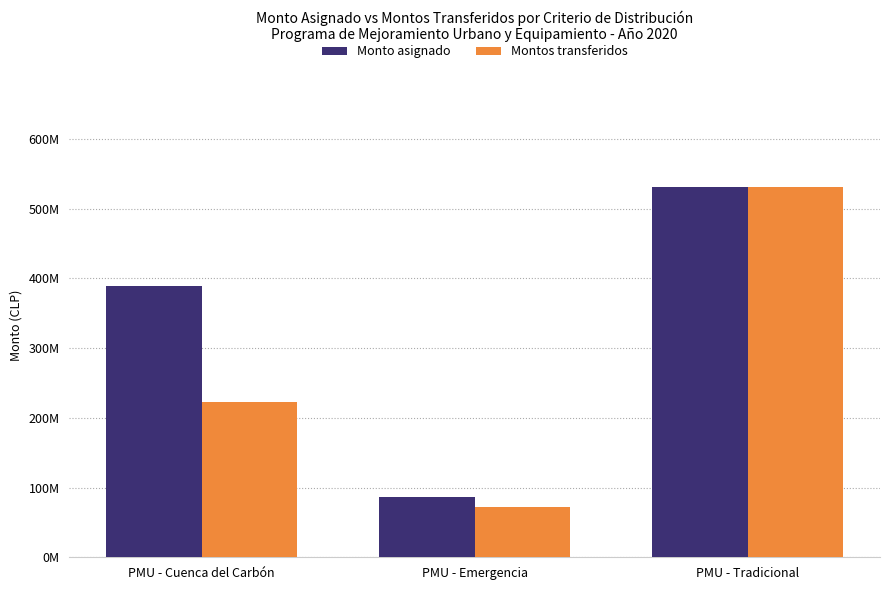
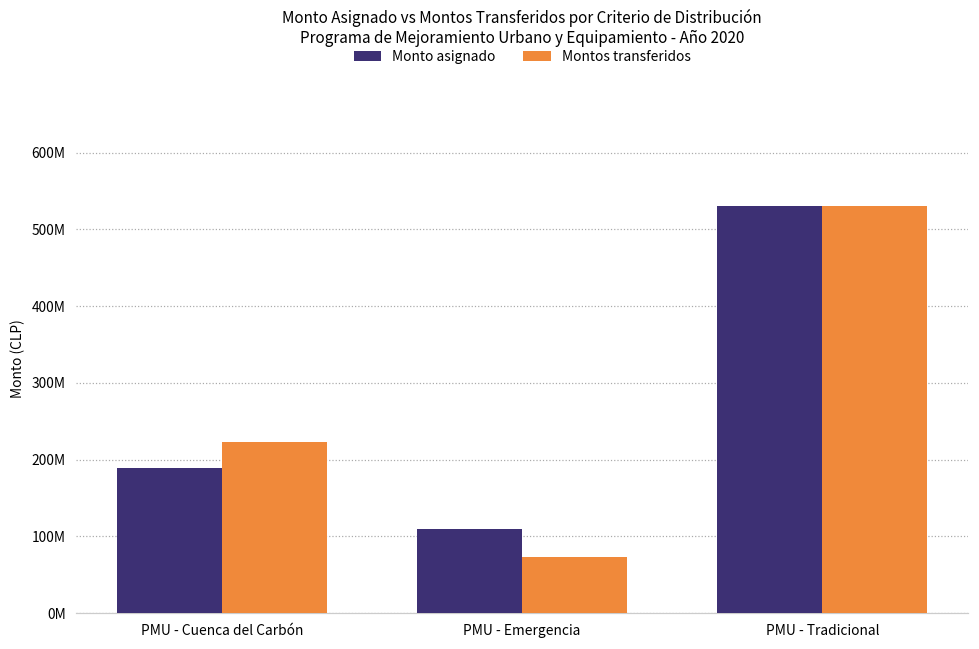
  {
    "Monto asignado": {
-     "PMU - Cuenca del Carbón": 390000000,
-     "PMU - Emergencia": 90000000,
+     "PMU - Cuenca del Carbón": 190000000,
+     "PMU - Emergencia": 110000000,
      "PMU - Tradicional": 530000000
    },
    "Montos transferidos": {
      "PMU - Cuenca del Carbón": 220000000,
      "PMU - Emergencia": 70000000,
      "PMU - Tradicional": 530000000
    }
  }
